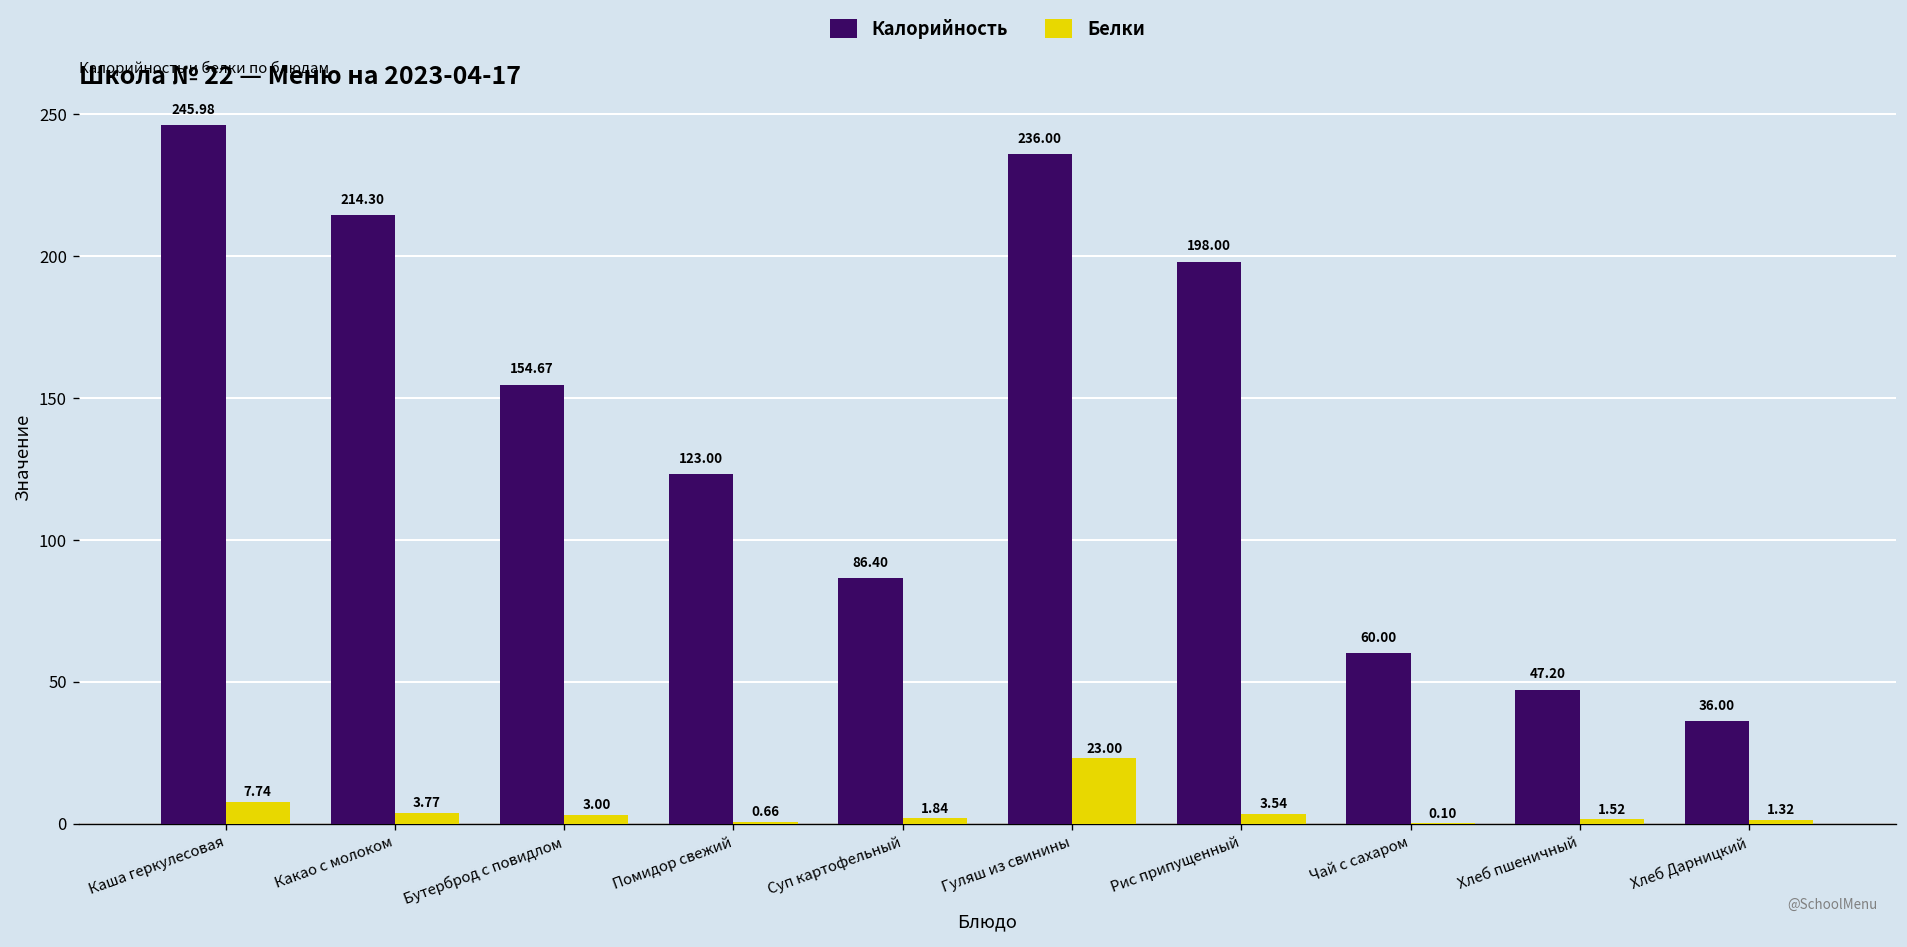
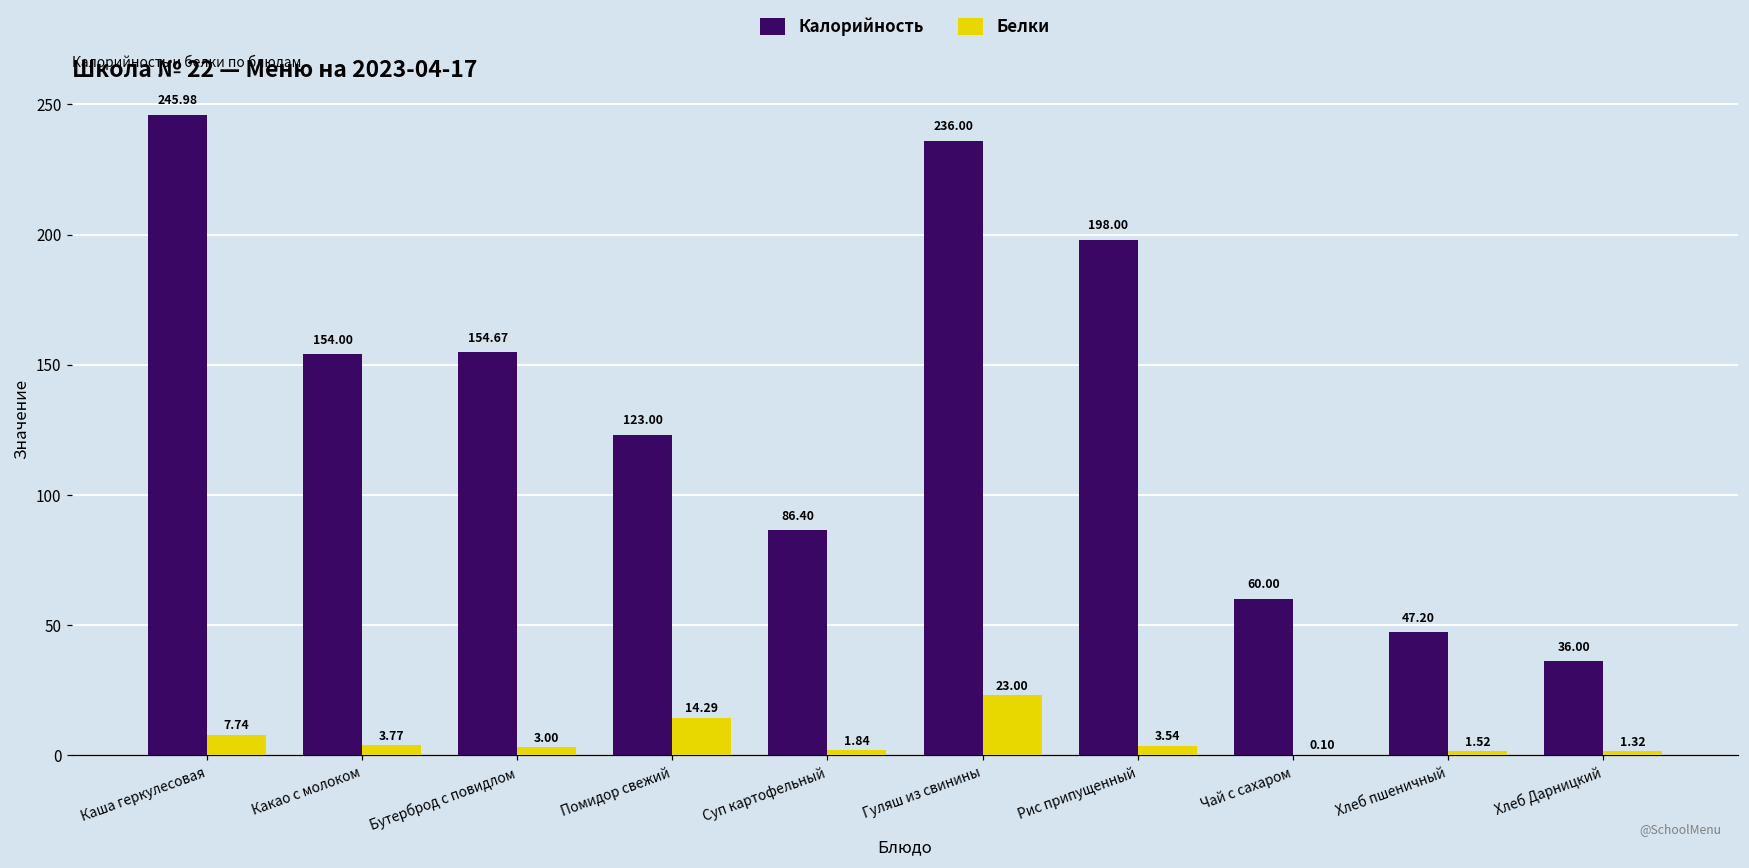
  {
    "Калорийность": {
      "Каша геркулесовая": 245.98,
-     "Какао с молоком": 214.30,
+     "Какао с молоком": 154.00,
      "Бутерброд с повидлом": 154.67,
      "Помидор свежий": 123.00,
      "Суп картофельный": 86.40,
      "Гуляш из свинины": 236.00,
      "Рис припущенный": 198.00,
      "Чай с сахаром": 60.00,
      "Хлеб пшеничный": 47.20,
      "Хлеб Дарницкий": 36.00
    },
    "Белки": {
      "Каша геркулесовая": 7.74,
      "Какао с молоком": 3.77,
      "Бутерброд с повидлом": 3.00,
-     "Помидор свежий": 0.66,
+     "Помидор свежий": 14.29,
      "Суп картофельный": 1.84,
      "Гуляш из свинины": 23.00,
      "Рис припущенный": 3.54,
      "Чай с сахаром": 0.10,
      "Хлеб пшеничный": 1.52,
      "Хлеб Дарницкий": 1.32
    }
  }
